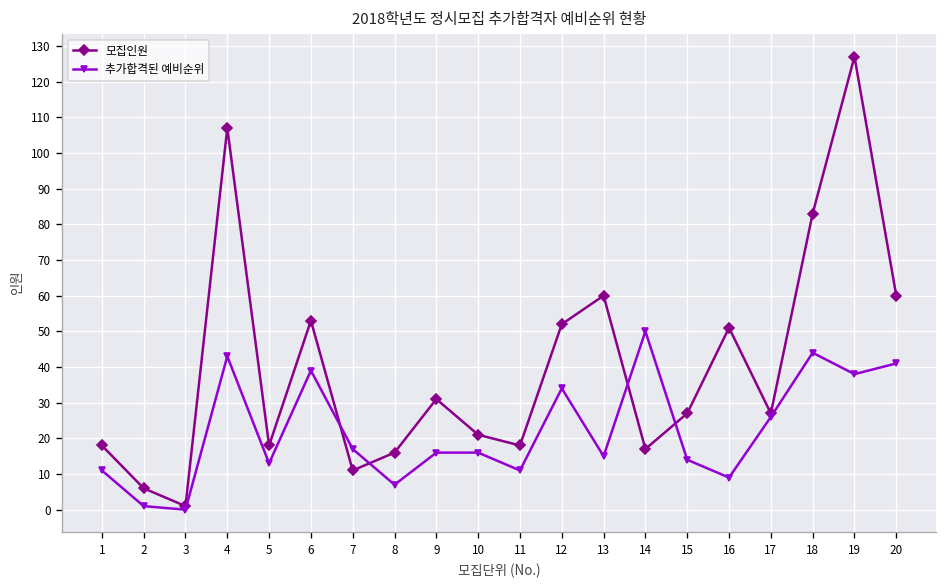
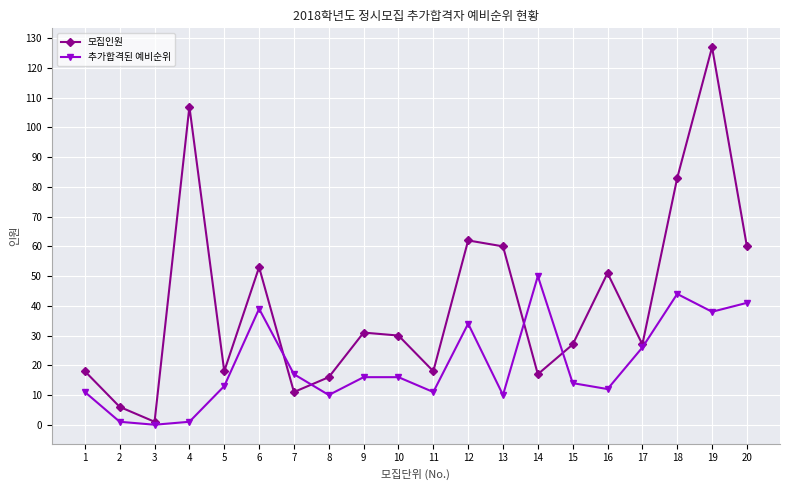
  {
    "모집인원": {
      "1": 18,
      "2": 6,
      "3": 1,
      "4": 107,
      "5": 18,
      "6": 53,
      "7": 11,
      "8": 16,
      "9": 31,
-     "10": 21,
+     "10": 30,
      "11": 18,
-     "12": 52,
+     "12": 62,
      "13": 60,
      "14": 17,
      "15": 27,
      "16": 51,
      "17": 27,
      "18": 83,
      "19": 127,
      "20": 60
    },
    "추가합격된 예비순위": {
      "1": 11,
      "2": 1,
      "3": 0,
-     "4": 43,
+     "4": 1,
      "5": 13,
      "6": 39,
      "7": 17,
-     "8": 7,
+     "8": 10,
      "9": 16,
      "10": 16,
      "11": 11,
      "12": 34,
-     "13": 15,
+     "13": 10,
      "14": 50,
      "15": 14,
-     "16": 9,
+     "16": 12,
      "17": 26,
      "18": 44,
      "19": 38,
      "20": 41
    }
  }
